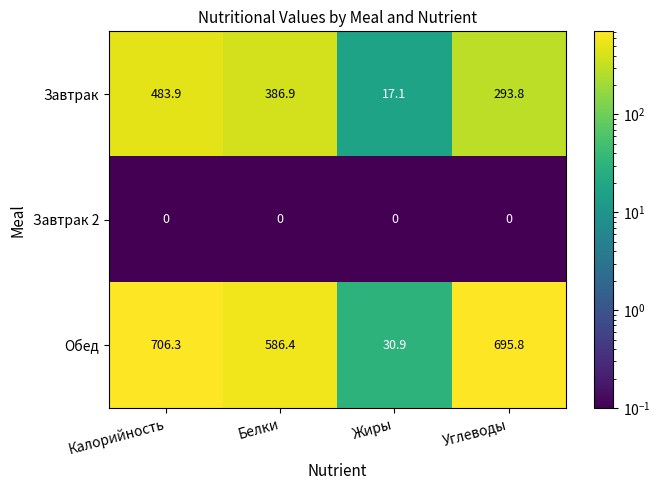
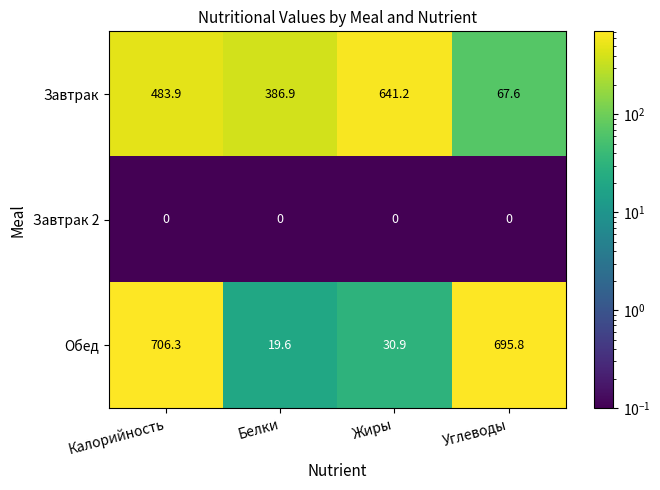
  {
    "Завтрак": {
      "Калорийность": 483.9,
      "Белки": 386.9,
-     "Жиры": 17.1,
-     "Углеводы": 293.8
+     "Жиры": 641.2,
+     "Углеводы": 67.6
    },
    "Завтрак 2": {
      "Калорийность": 0,
      "Белки": 0,
      "Жиры": 0,
      "Углеводы": 0
    },
    "Обед": {
      "Калорийность": 706.3,
-     "Белки": 586.4,
+     "Белки": 19.6,
      "Жиры": 30.9,
      "Углеводы": 695.8
    }
  }
